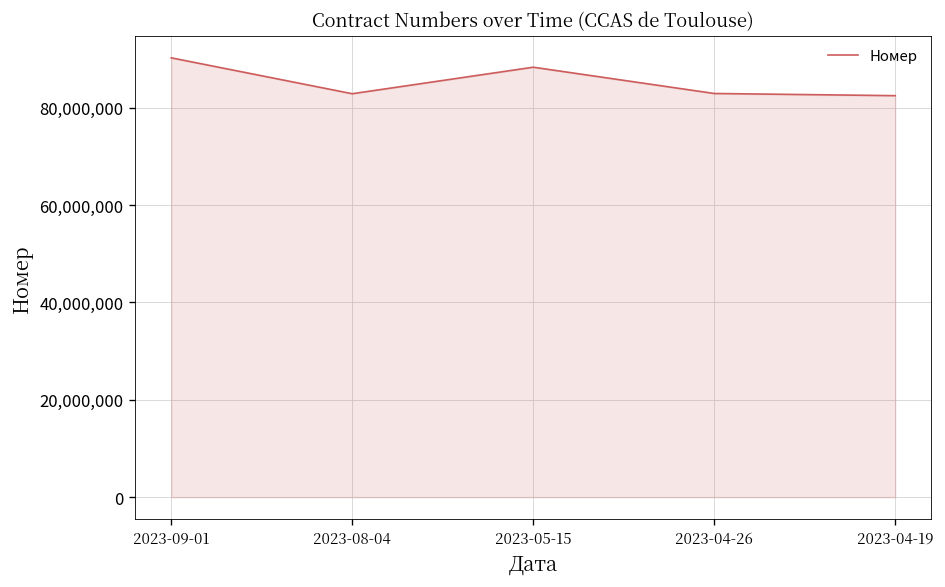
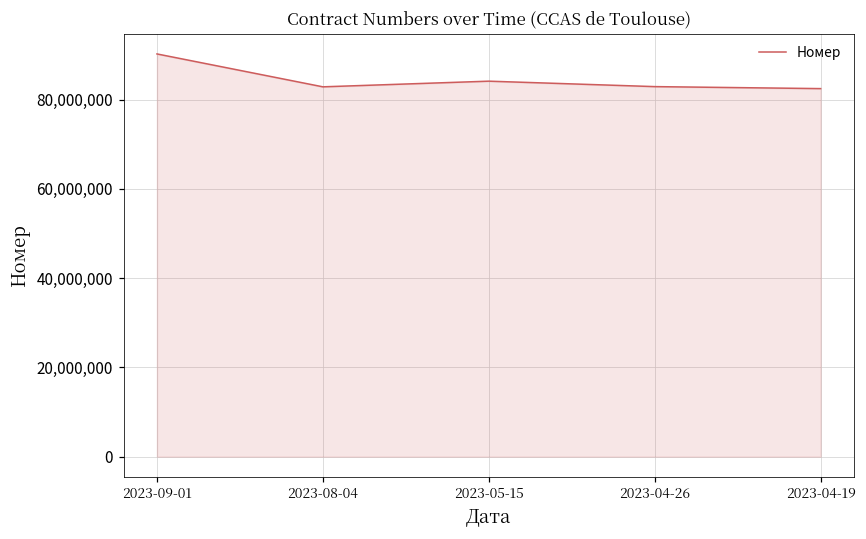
  {
    "2023-09-01": "90,000,000",
    "2023-08-04": "83,000,000",
-   "2023-05-15": "88,000,000",
+   "2023-05-15": "84,000,000",
    "2023-04-26": "83,000,000",
    "2023-04-19": "82,000,000"
  }
